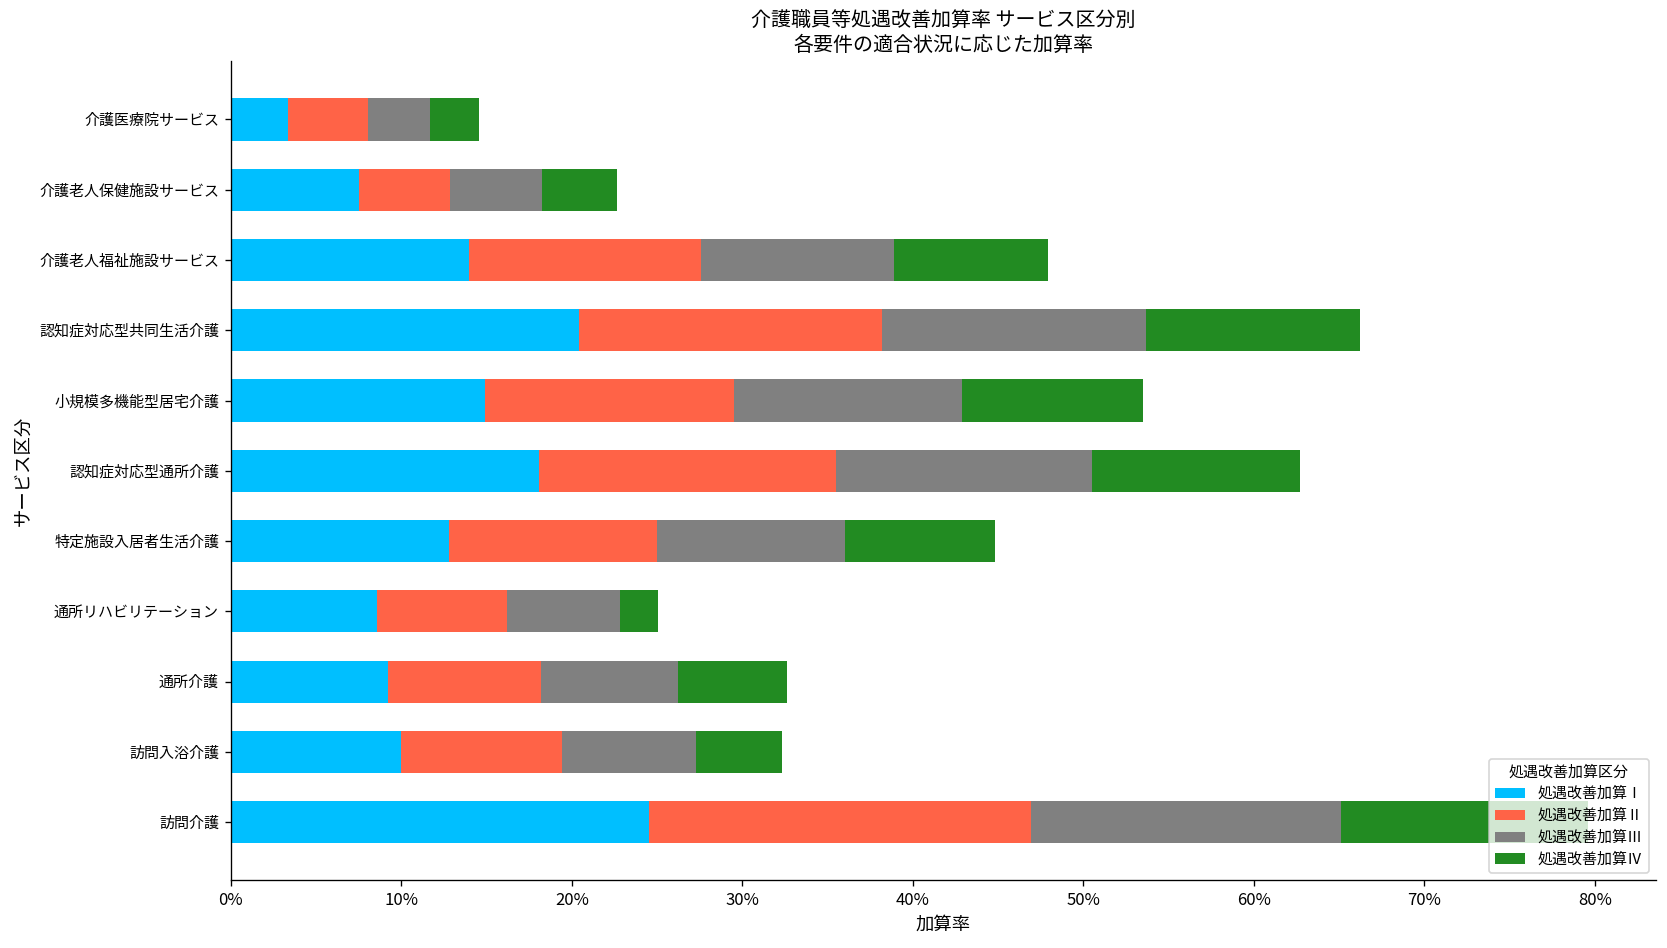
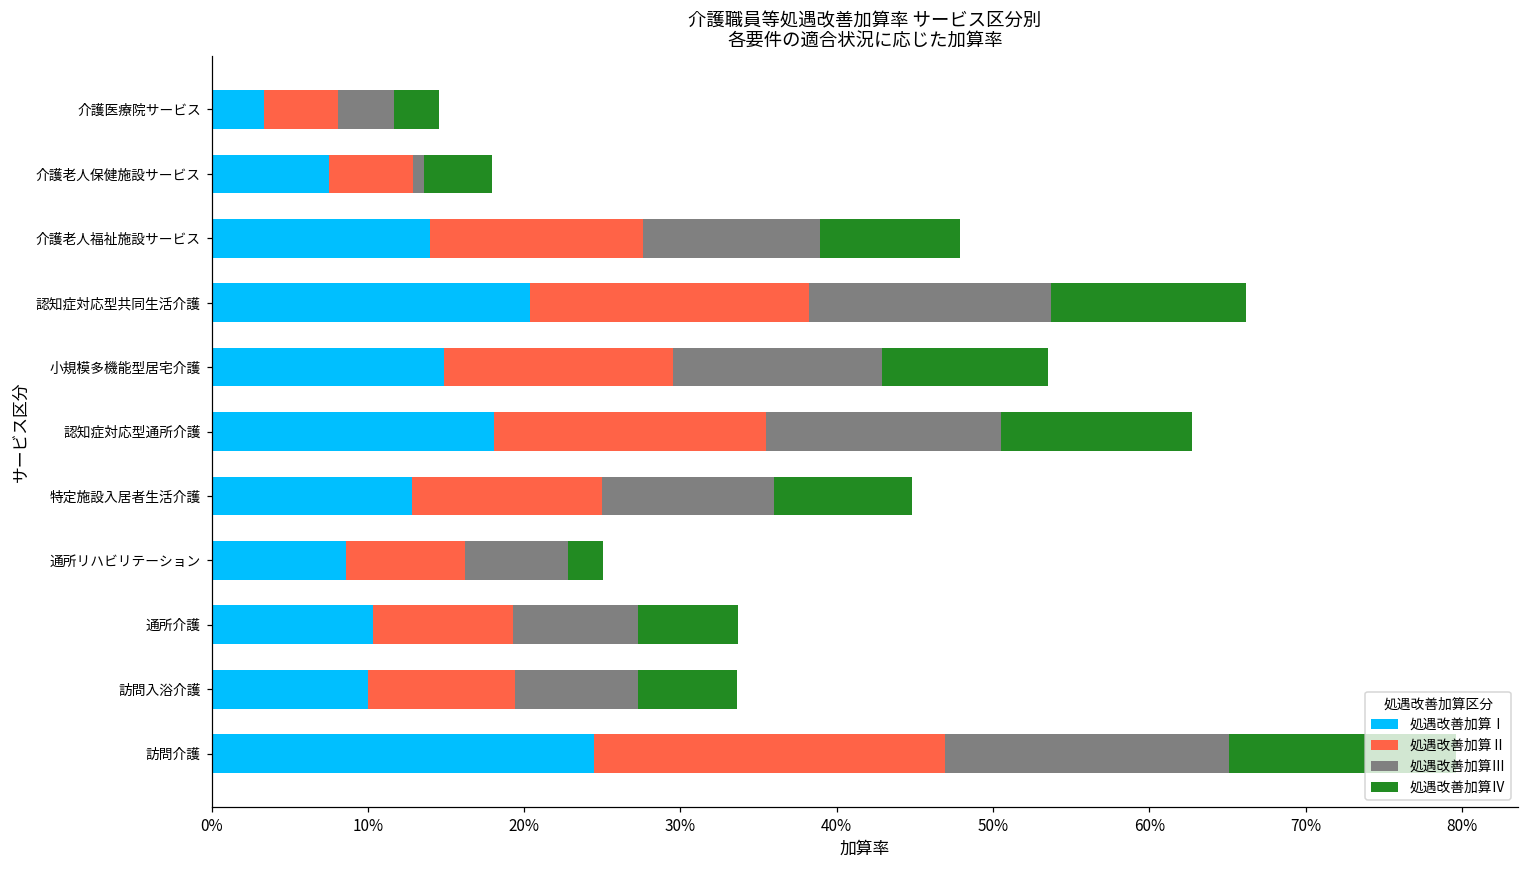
  {
    "処遇改善加算Ⅰ": {
      "介護医療院サービス": "3.4%",
      "介護老人保健施設サービス": "7.5%",
      "介護老人福祉施設サービス": "14.0%",
      "認知症対応型共同生活介護": "20.4%",
      "小規模多機能型居宅介護": "14.9%",
      "認知症対応型通所介護": "18.1%",
      "特定施設入居者生活介護": "12.8%",
      "通所リハビリテーション": "8.6%",
-     "通所介護": "9.2%",
+     "通所介護": "10.3%",
      "訪問入浴介護": "10.0%",
      "訪問介護": "24.5%"
    },
    "処遇改善加算Ⅱ": {
      "介護医療院サービス": "4.7%",
      "介護老人保健施設サービス": "5.4%",
      "介護老人福祉施設サービス": "13.6%",
      "認知症対応型共同生活介護": "17.8%",
      "小規模多機能型居宅介護": "14.6%",
      "認知症対応型通所介護": "17.4%",
      "特定施設入居者生活介護": "12.2%",
      "通所リハビリテーション": "7.6%",
      "通所介護": "9.0%",
      "訪問入浴介護": "9.4%",
      "訪問介護": "22.4%"
    },
    "処遇改善加算Ⅲ": {
      "介護医療院サービス": "3.6%",
-     "介護老人保健施設サービス": "5.4%",
+     "介護老人保健施設サービス": "0.7%",
      "介護老人福祉施設サービス": "11.3%",
      "認知症対応型共同生活介護": "15.5%",
      "小規模多機能型居宅介護": "13.4%",
      "認知症対応型通所介護": "15.0%",
      "特定施設入居者生活介護": "11.0%",
      "通所リハビリテーション": "6.6%",
      "通所介護": "8.0%",
      "訪問入浴介護": "7.9%",
      "訪問介護": "18.2%"
    },
    "処遇改善加算Ⅳ": {
      "介護医療院サービス": "2.9%",
      "介護老人保健施設サービス": "4.4%",
      "介護老人福祉施設サービス": "9.0%",
      "認知症対応型共同生活介護": "12.5%",
      "小規模多機能型居宅介護": "10.6%",
      "認知症対応型通所介護": "12.2%",
      "特定施設入居者生活介護": "8.8%",
      "通所リハビリテーション": "2.2%",
      "通所介護": "6.4%",
-     "訪問入浴介護": "5.0%"
+     "訪問入浴介護": "6.3%"
    }
  }
